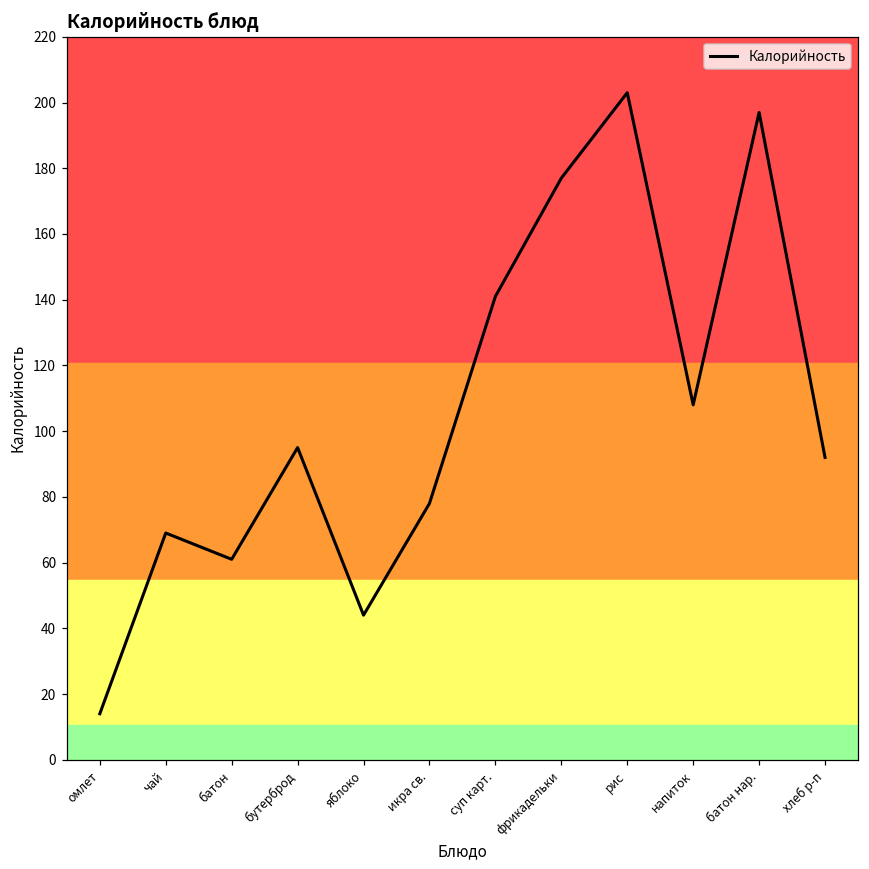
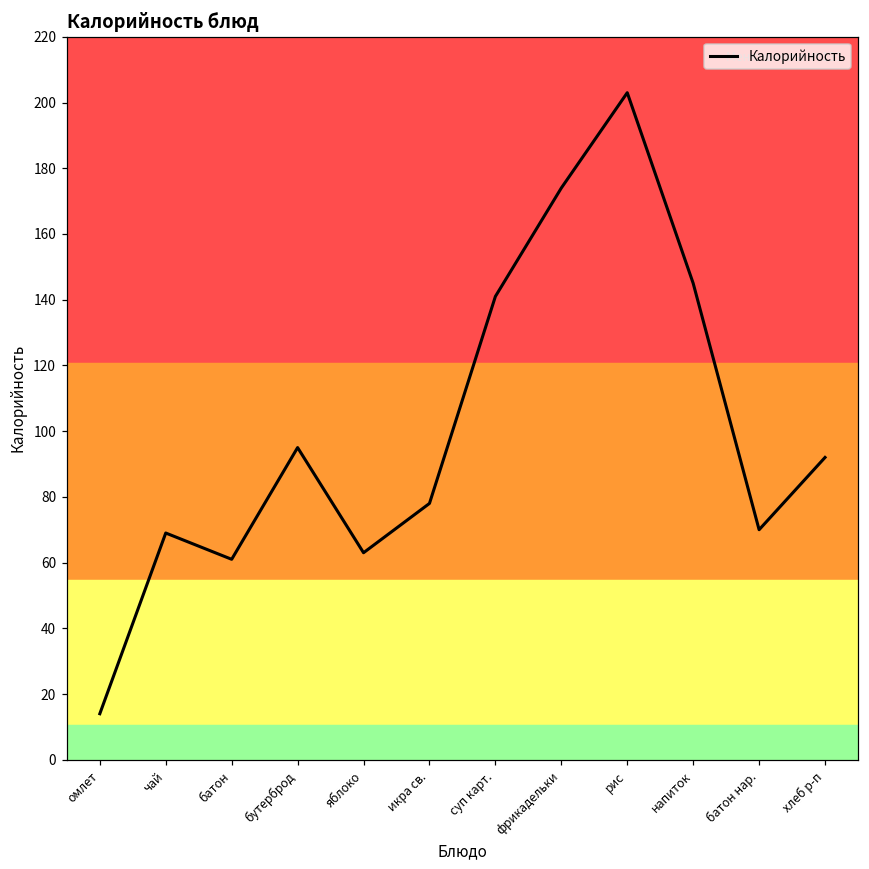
  {
    "омлет": 14,
    "чай": 69,
    "батон": 61,
    "бутерброд": 95,
-   "яблоко": 44,
+   "яблоко": 63,
    "икра св.": 78,
    "суп карт.": 141,
-   "фрикадельки": 177,
+   "фрикадельки": 174,
    "рис": 203,
-   "напиток": 108,
-   "батон нар.": 197,
+   "напиток": 145,
+   "батон нар.": 70,
    "хлеб р-п": 92
  }
